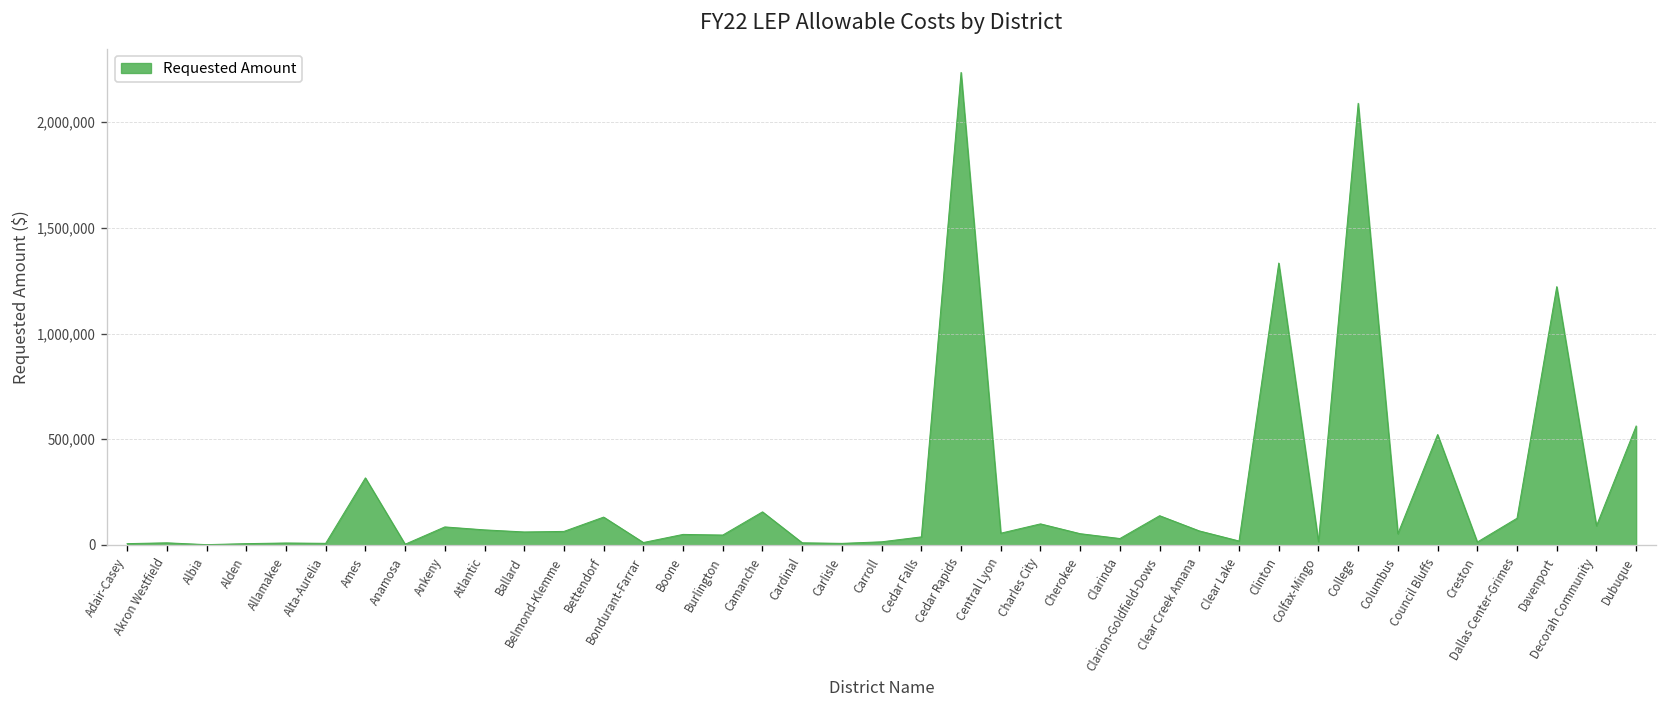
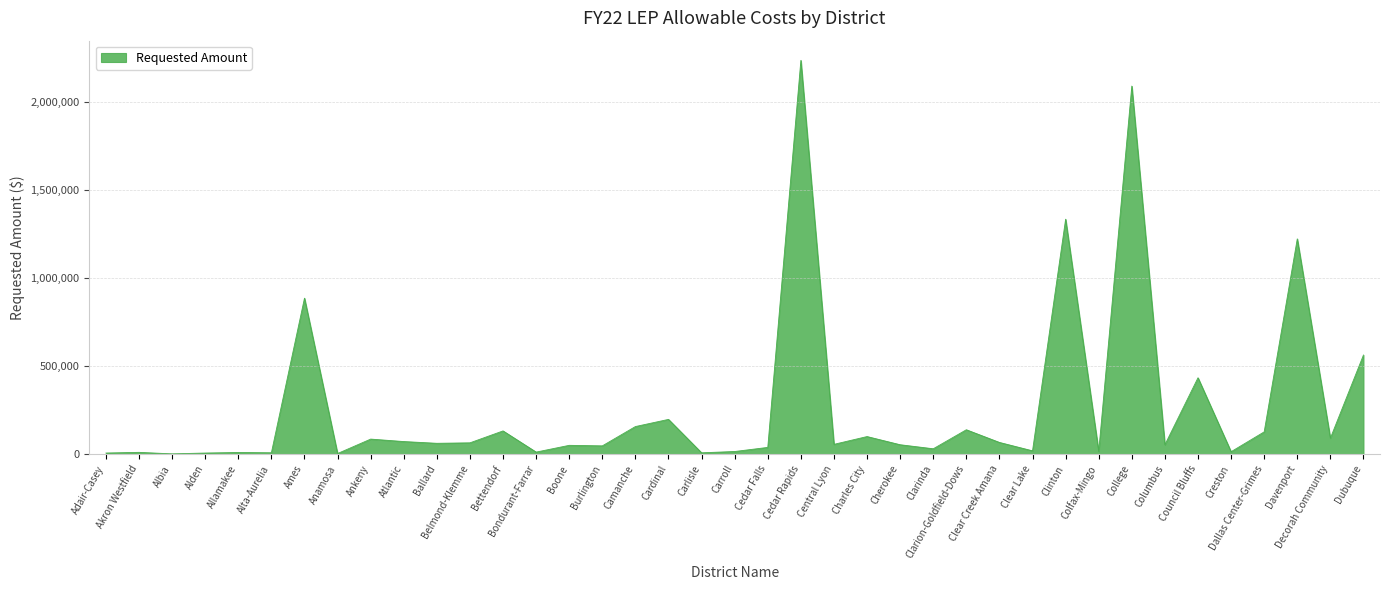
  {
    "Adair-Casey": "10,000",
    "Akron Westfield": "10,000",
    "Albia": "0",
    "Alden": "10,000",
    "Allamakee": "10,000",
    "Alta-Aurelia": "10,000",
-   "Ames": "320,000",
+   "Ames": "890,000",
    "Anamosa": "0",
    "Ankeny": "90,000",
    "Atlantic": "70,000",
    "Ballard": "60,000",
    "Belmond-Klemme": "60,000",
    "Bettendorf": "130,000",
    "Bondurant-Farrar": "10,000",
    "Boone": "50,000",
    "Burlington": "50,000",
    "Camanche": "160,000",
-   "Cardinal": "10,000",
+   "Cardinal": "200,000",
    "Carlisle": "10,000",
    "Carroll": "10,000",
    "Cedar Falls": "40,000",
    "Cedar Rapids": "2,240,000",
    "Central Lyon": "60,000",
    "Charles City": "100,000",
    "Cherokee": "50,000",
    "Clarinda": "30,000",
    "Clarion-Goldfield-Dows": "140,000",
    "Clear Creek Amana": "70,000",
    "Clear Lake": "20,000",
    "Clinton": "1,330,000",
    "Colfax-Mingo": "20,000",
    "College": "2,090,000",
    "Columbus": "50,000",
-   "Council Bluffs": "520,000",
+   "Council Bluffs": "430,000",
    "Creston": "10,000",
    "Dallas Center-Grimes": "130,000",
    "Davenport": "1,220,000",
    "Decorah Community": "90,000",
    "Dubuque": "560,000"
  }
